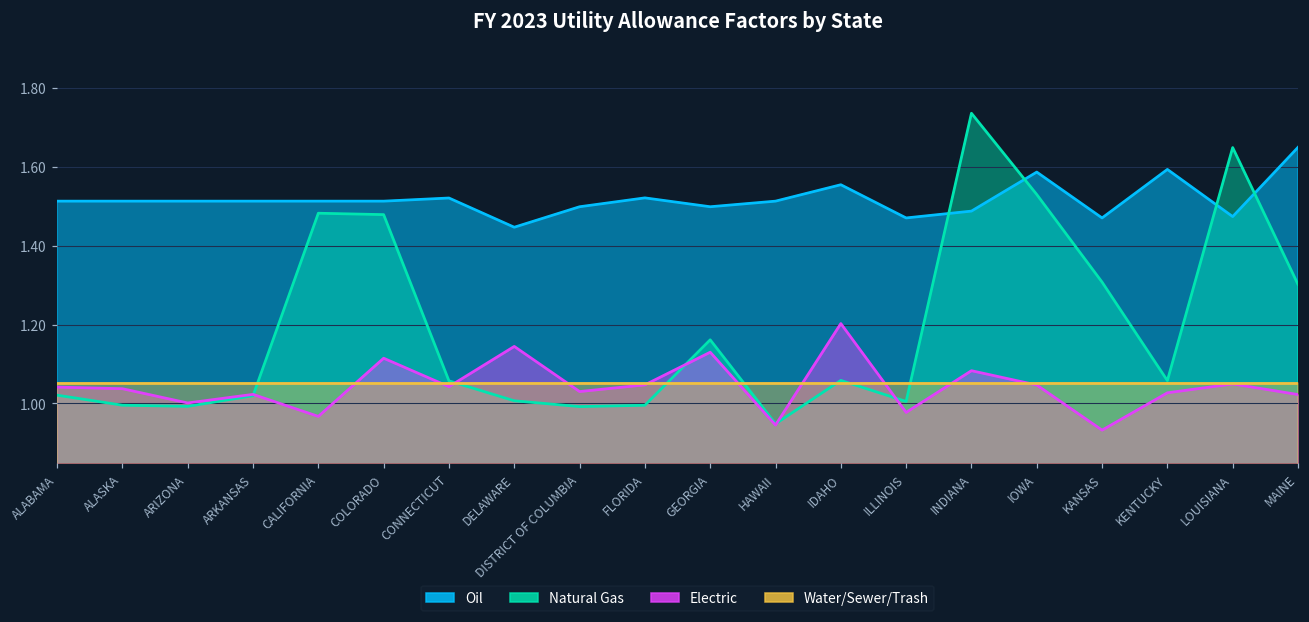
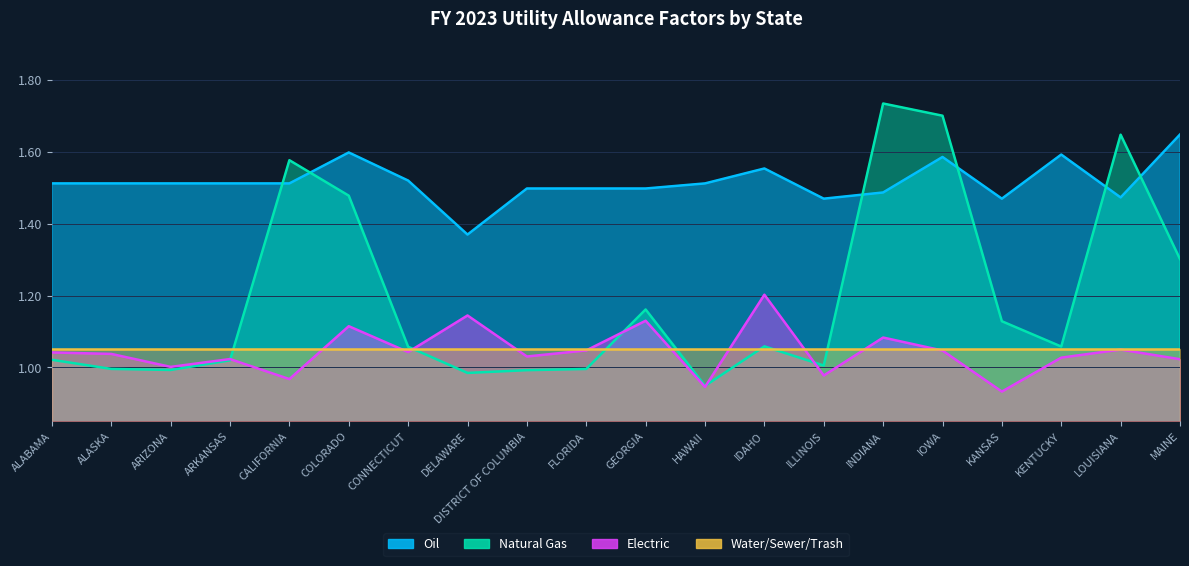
  {
    "Oil": {
      "ALABAMA": 1.51,
      "ALASKA": 1.51,
      "ARIZONA": 1.51,
      "ARKANSAS": 1.51,
      "CALIFORNIA": 1.51,
-     "COLORADO": 1.51,
+     "COLORADO": 1.60,
      "CONNECTICUT": 1.52,
-     "DELAWARE": 1.45,
+     "DELAWARE": 1.37,
      "DISTRICT OF COLUMBIA": 1.50,
-     "FLORIDA": 1.52,
+     "FLORIDA": 1.50,
      "GEORGIA": 1.50,
      "HAWAII": 1.51,
      "IDAHO": 1.55,
      "ILLINOIS": 1.47,
      "INDIANA": 1.49,
      "IOWA": 1.59,
      "KANSAS": 1.47,
      "KENTUCKY": 1.59,
      "LOUISIANA": 1.47,
      "MAINE": 1.65
    },
    "Natural Gas": {
      "ALABAMA": 1.02,
      "ALASKA": 1.00,
      "ARIZONA": 0.99,
-     "CALIFORNIA": 1.48,
+     "CALIFORNIA": 1.58,
      "COLORADO": 1.48,
-     "DELAWARE": 1.01,
+     "DELAWARE": 0.98,
      "DISTRICT OF COLUMBIA": 0.99,
      "FLORIDA": 1.00,
      "GEORGIA": 1.16,
      "ILLINOIS": 1.01,
      "INDIANA": 1.73,
-     "IOWA": 1.53,
-     "KANSAS": 1.31,
+     "IOWA": 1.70,
+     "KANSAS": 1.13,
      "LOUISIANA": 1.65,
      "MAINE": 1.30
    },
    "Electric": {
      "ALABAMA": 1.04,
      "ALASKA": 1.04,
      "ARIZONA": 1.00,
      "CALIFORNIA": 0.97,
      "COLORADO": 1.11,
      "CONNECTICUT": 1.04,
      "DELAWARE": 1.14,
      "DISTRICT OF COLUMBIA": 1.03,
      "GEORGIA": 1.13,
      "IDAHO": 1.20,
      "ILLINOIS": 0.98,
      "INDIANA": 1.08,
      "KANSAS": 0.93,
      "KENTUCKY": 1.03,
      "MAINE": 1.02
    },
    "Water/Sewer/Trash": {
      "ALABAMA": 1.05,
      "ALASKA": 1.05,
      "ARIZONA": 1.05,
      "ARKANSAS": 1.05,
      "CALIFORNIA": 1.05,
      "COLORADO": 1.05,
      "DELAWARE": 1.05,
      "DISTRICT OF COLUMBIA": 1.05,
      "GEORGIA": 1.05,
      "HAWAII": 1.05,
      "ILLINOIS": 1.05,
      "INDIANA": 1.05,
      "KANSAS": 1.05,
      "MAINE": 1.05
    }
  }
